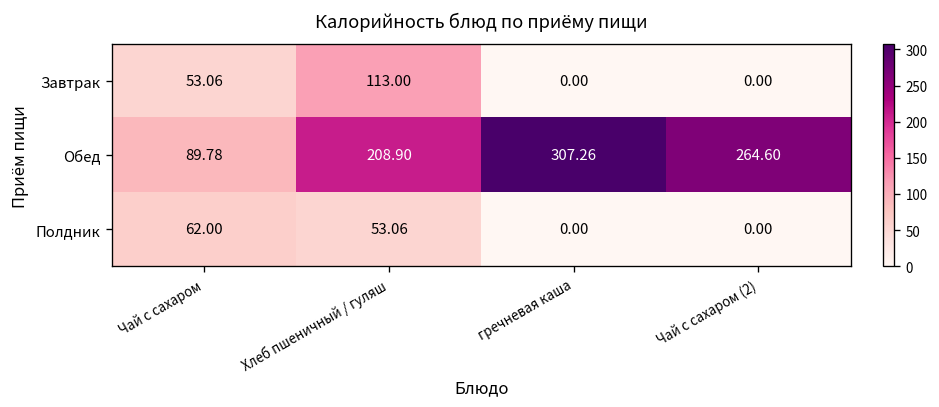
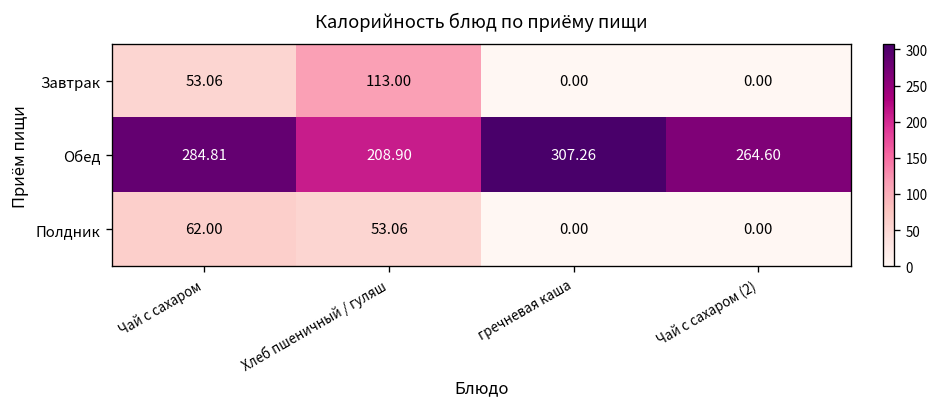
  {
    "Завтрак": {
      "Чай с сахаром": 53.06,
      "Хлеб пшеничный / гуляш": 113.00,
      "гречневая каша": 0.00,
      "Чай с сахаром (2)": 0.00
    },
    "Обед": {
-     "Чай с сахаром": 89.78,
+     "Чай с сахаром": 284.81,
      "Хлеб пшеничный / гуляш": 208.90,
      "гречневая каша": 307.26,
      "Чай с сахаром (2)": 264.60
    },
    "Полдник": {
      "Чай с сахаром": 62.00,
      "Хлеб пшеничный / гуляш": 53.06,
      "гречневая каша": 0.00,
      "Чай с сахаром (2)": 0.00
    }
  }
